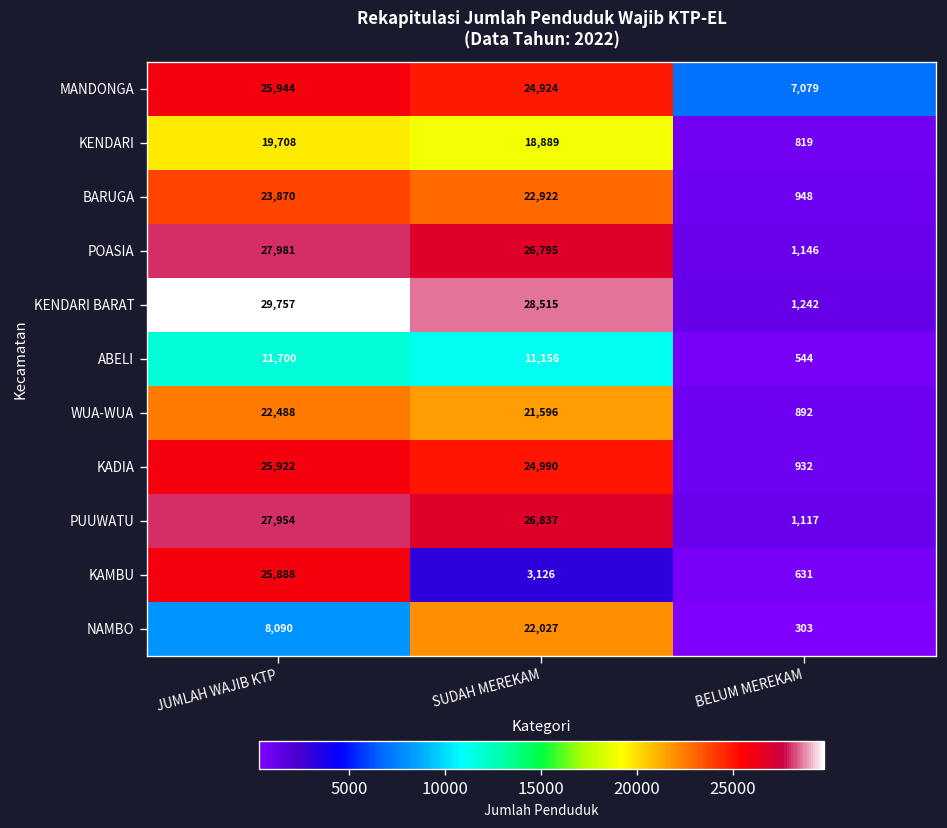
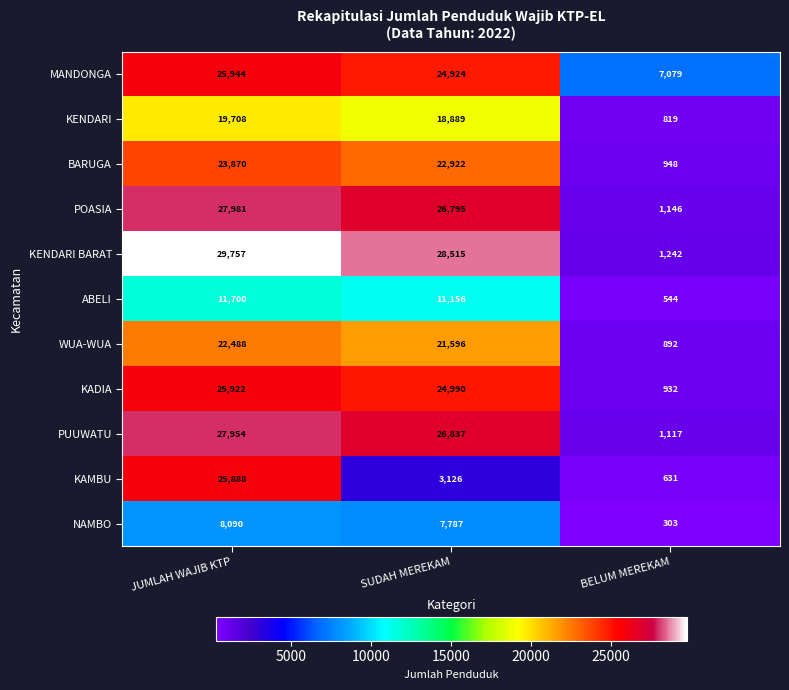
  {
    "MANDONGA": {
      "JUMLAH WAJIB KTP": "25,944",
      "SUDAH MEREKAM": "24,924",
      "BELUM MEREKAM": "7,079"
    },
    "KENDARI": {
      "JUMLAH WAJIB KTP": "19,708",
      "SUDAH MEREKAM": "18,889",
      "BELUM MEREKAM": "819"
    },
    "BARUGA": {
      "JUMLAH WAJIB KTP": "23,870",
      "SUDAH MEREKAM": "22,922",
      "BELUM MEREKAM": "948"
    },
    "POASIA": {
      "JUMLAH WAJIB KTP": "27,981",
      "SUDAH MEREKAM": "26,795",
      "BELUM MEREKAM": "1,146"
    },
    "KENDARI BARAT": {
      "JUMLAH WAJIB KTP": "29,757",
      "SUDAH MEREKAM": "28,515",
      "BELUM MEREKAM": "1,242"
    },
    "ABELI": {
      "JUMLAH WAJIB KTP": "11,700",
      "SUDAH MEREKAM": "11,156",
      "BELUM MEREKAM": "544"
    },
    "WUA-WUA": {
      "JUMLAH WAJIB KTP": "22,488",
      "SUDAH MEREKAM": "21,596",
      "BELUM MEREKAM": "892"
    },
    "KADIA": {
      "JUMLAH WAJIB KTP": "25,922",
      "SUDAH MEREKAM": "24,990",
      "BELUM MEREKAM": "932"
    },
    "PUUWATU": {
      "JUMLAH WAJIB KTP": "27,954",
      "SUDAH MEREKAM": "26,837",
      "BELUM MEREKAM": "1,117"
    },
    "KAMBU": {
      "JUMLAH WAJIB KTP": "25,888",
      "SUDAH MEREKAM": "3,126",
      "BELUM MEREKAM": "631"
    },
    "NAMBO": {
      "JUMLAH WAJIB KTP": "8,090",
-     "SUDAH MEREKAM": "22,027",
+     "SUDAH MEREKAM": "7,787",
      "BELUM MEREKAM": "303"
    }
  }
